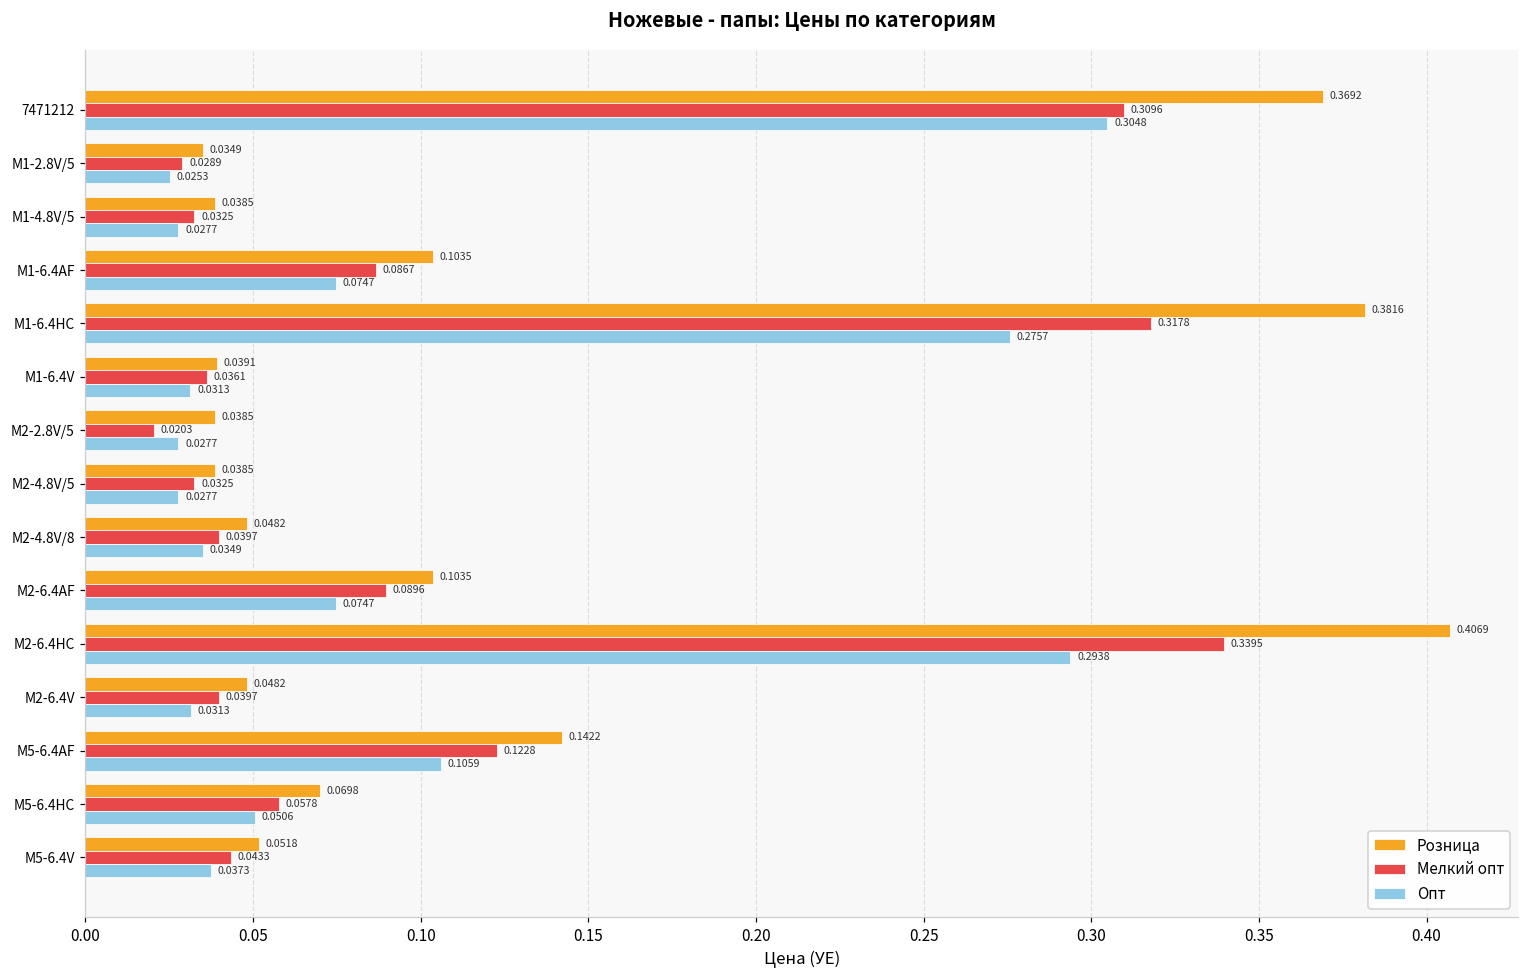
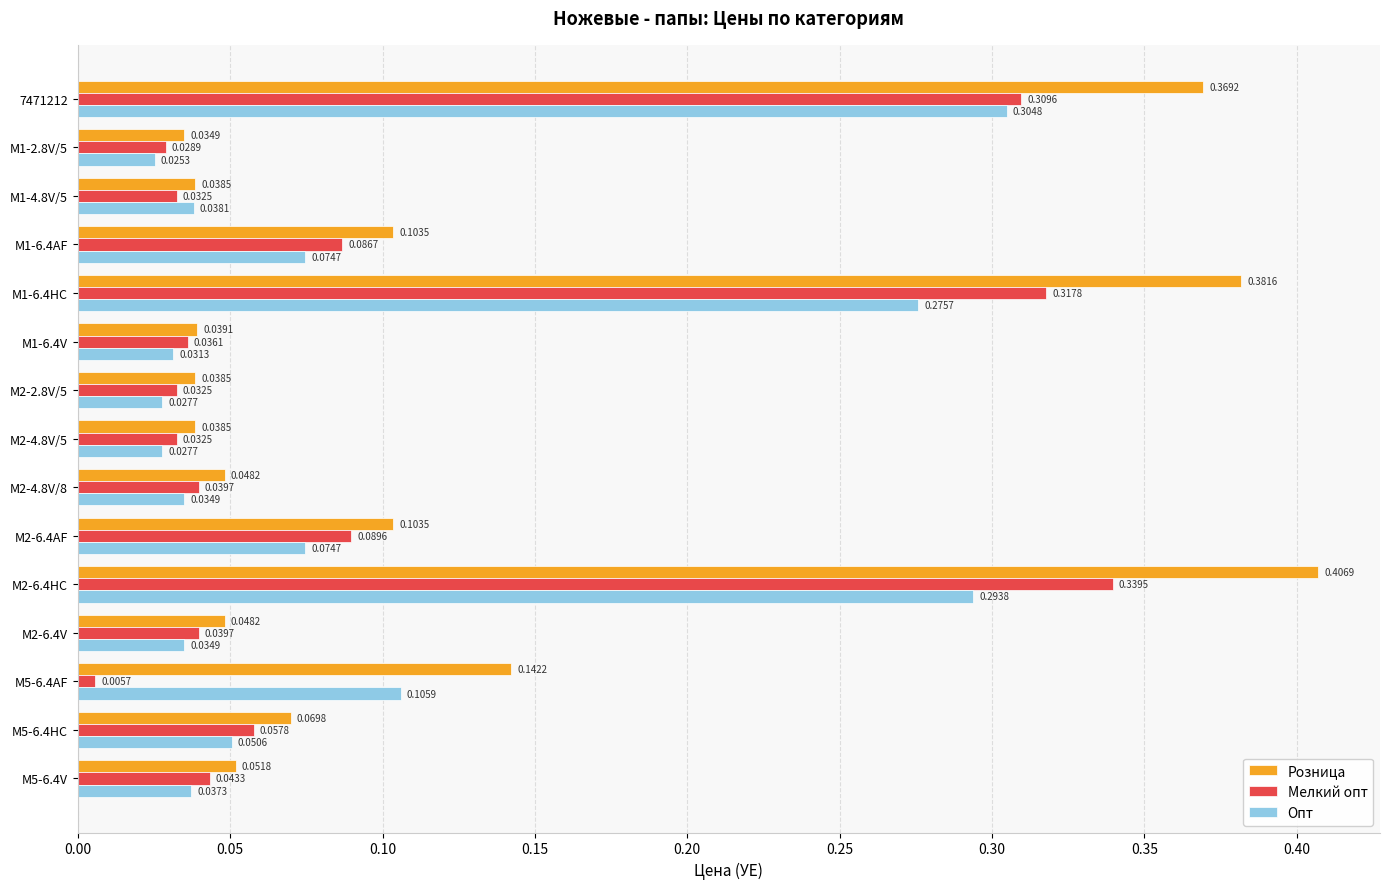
  {
    "Розница": {
      "7471212": 0.3692,
      "M1-2.8V/5": 0.0349,
      "M1-4.8V/5": 0.0385,
      "M1-6.4AF": 0.1035,
      "M1-6.4HC": 0.3816,
      "M1-6.4V": 0.0391,
      "M2-2.8V/5": 0.0385,
      "M2-4.8V/5": 0.0385,
      "M2-4.8V/8": 0.0482,
      "M2-6.4AF": 0.1035,
      "M2-6.4HC": 0.4069,
      "M2-6.4V": 0.0482,
      "M5-6.4AF": 0.1422,
      "M5-6.4HC": 0.0698,
      "M5-6.4V": 0.0518
    },
    "Мелкий опт": {
      "7471212": 0.3096,
      "M1-2.8V/5": 0.0289,
      "M1-4.8V/5": 0.0325,
      "M1-6.4AF": 0.0867,
      "M1-6.4HC": 0.3178,
      "M1-6.4V": 0.0361,
-     "M2-2.8V/5": 0.0203,
+     "M2-2.8V/5": 0.0325,
      "M2-4.8V/5": 0.0325,
      "M2-4.8V/8": 0.0397,
      "M2-6.4AF": 0.0896,
      "M2-6.4HC": 0.3395,
      "M2-6.4V": 0.0397,
-     "M5-6.4AF": 0.1228,
+     "M5-6.4AF": 0.0057,
      "M5-6.4HC": 0.0578,
      "M5-6.4V": 0.0433
    },
    "Опт": {
      "7471212": 0.3048,
      "M1-2.8V/5": 0.0253,
-     "M1-4.8V/5": 0.0277,
+     "M1-4.8V/5": 0.0381,
      "M1-6.4AF": 0.0747,
      "M1-6.4HC": 0.2757,
      "M1-6.4V": 0.0313,
      "M2-2.8V/5": 0.0277,
      "M2-4.8V/5": 0.0277,
      "M2-4.8V/8": 0.0349,
      "M2-6.4AF": 0.0747,
      "M2-6.4HC": 0.2938,
-     "M2-6.4V": 0.0313,
+     "M2-6.4V": 0.0349,
      "M5-6.4AF": 0.1059,
      "M5-6.4HC": 0.0506,
      "M5-6.4V": 0.0373
    }
  }
